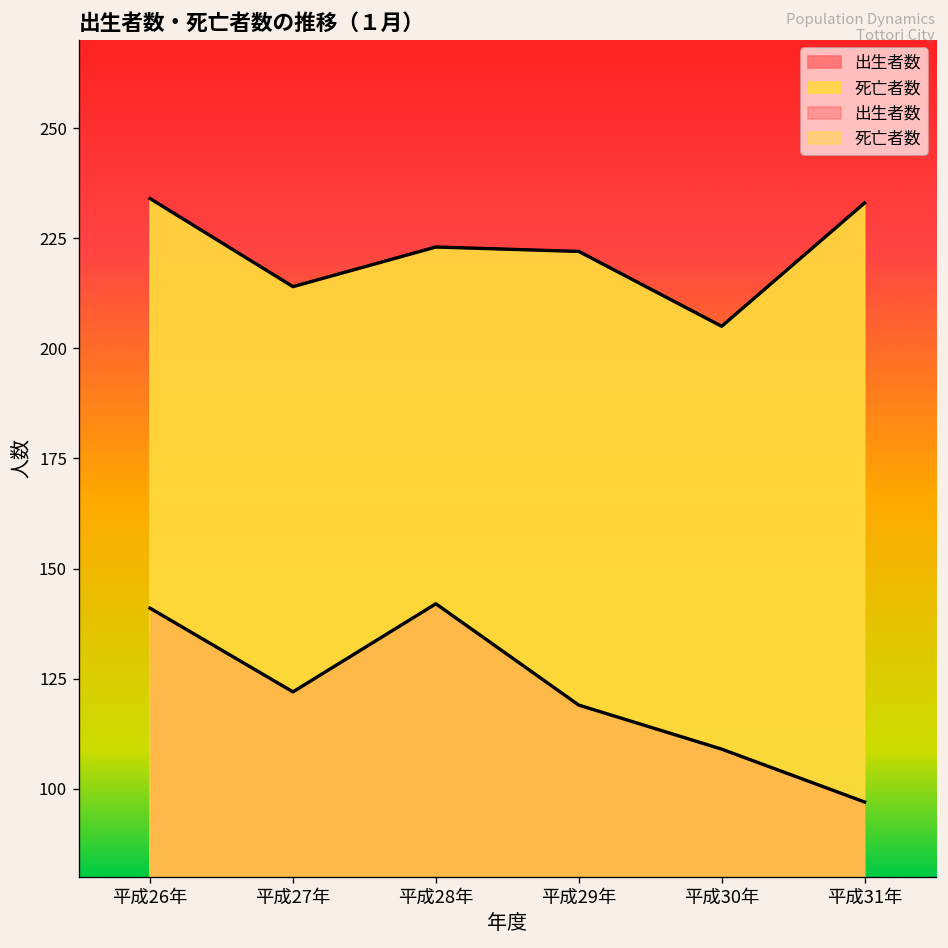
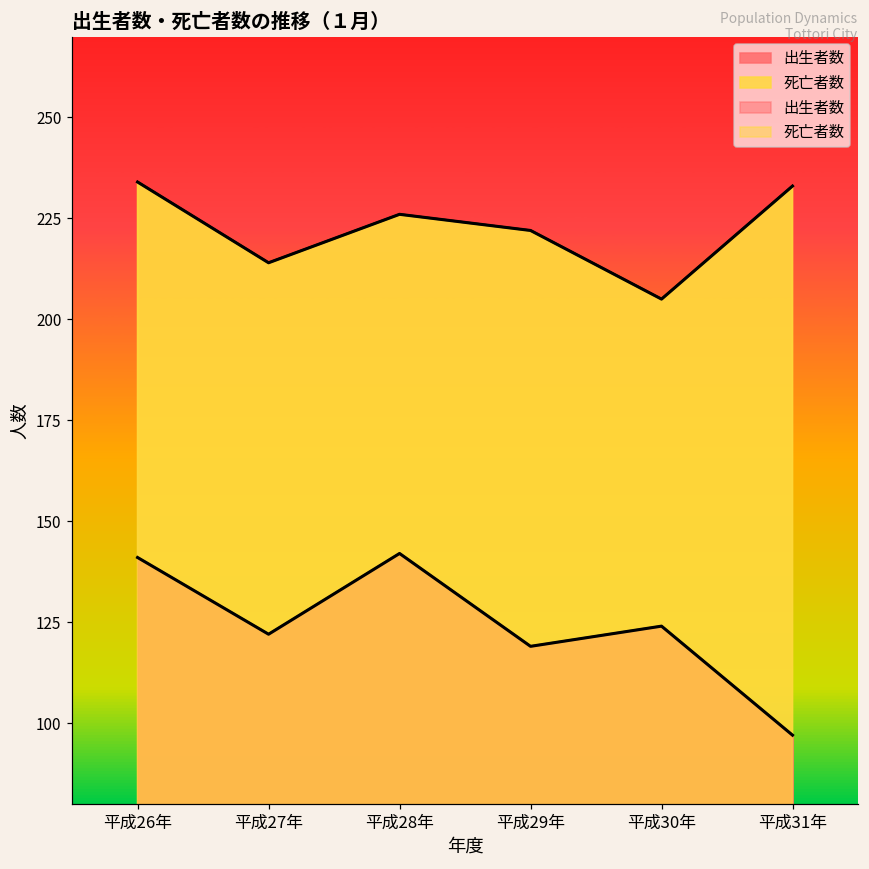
  {
    "出生者数": {
      "平成26年": 141,
      "平成27年": 122,
      "平成28年": 142,
      "平成29年": 119,
-     "平成30年": 109,
+     "平成30年": 124,
      "平成31年": 97
    },
    "死亡者数": {
      "平成26年": 234,
      "平成27年": 214,
-     "平成28年": 223,
+     "平成28年": 226,
      "平成29年": 222,
      "平成30年": 205,
      "平成31年": 233
    }
  }
